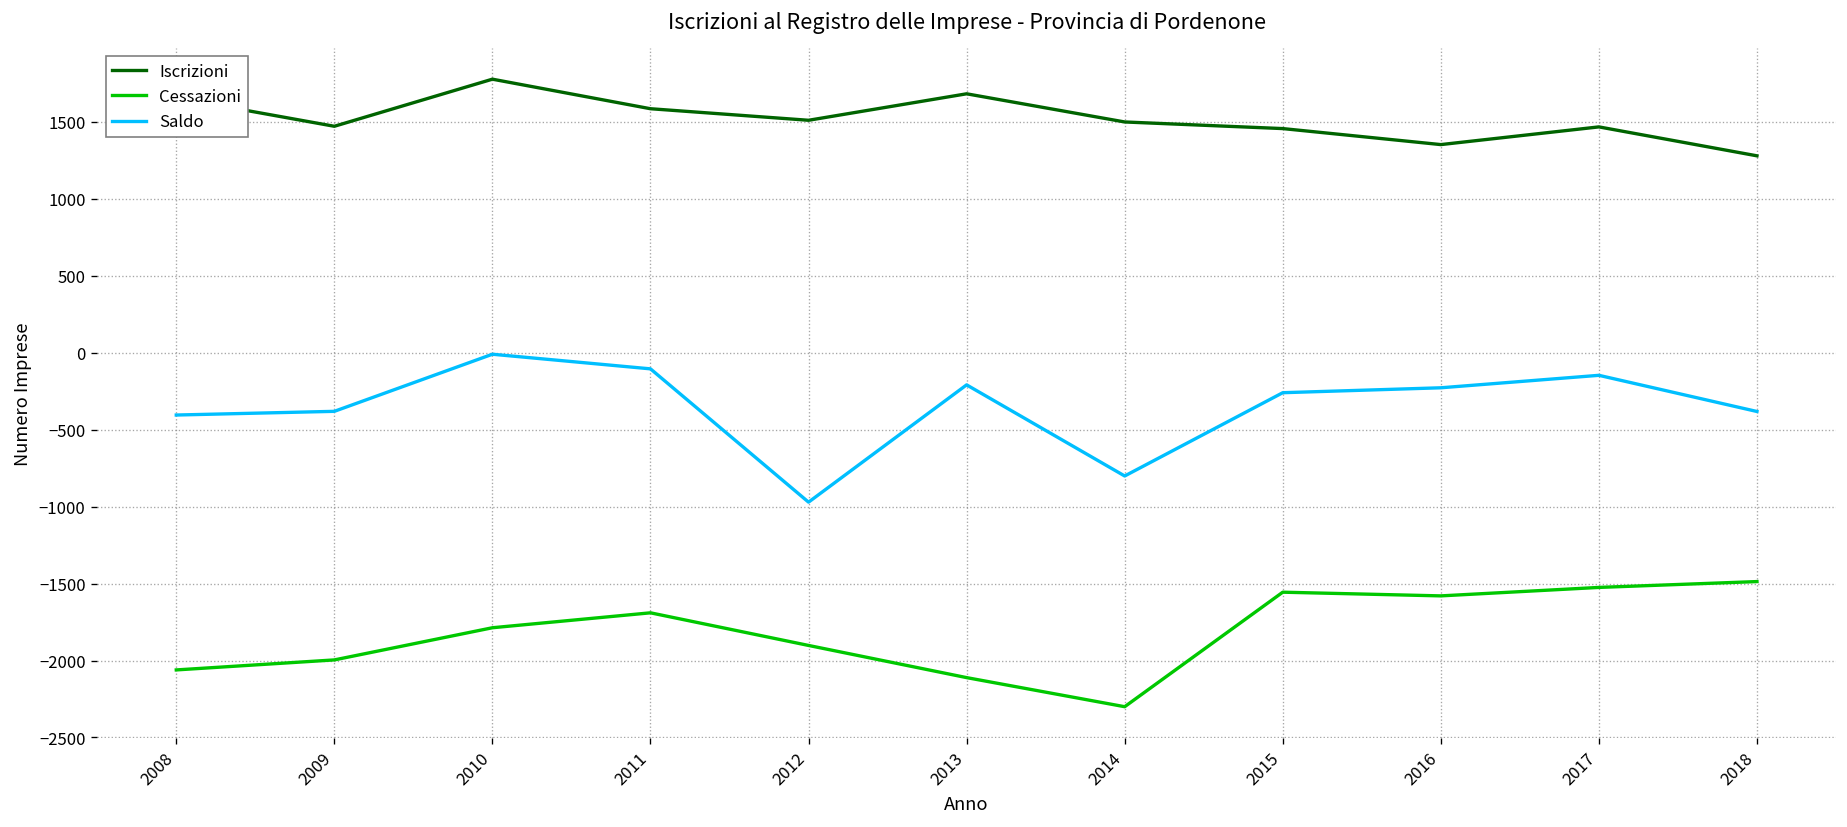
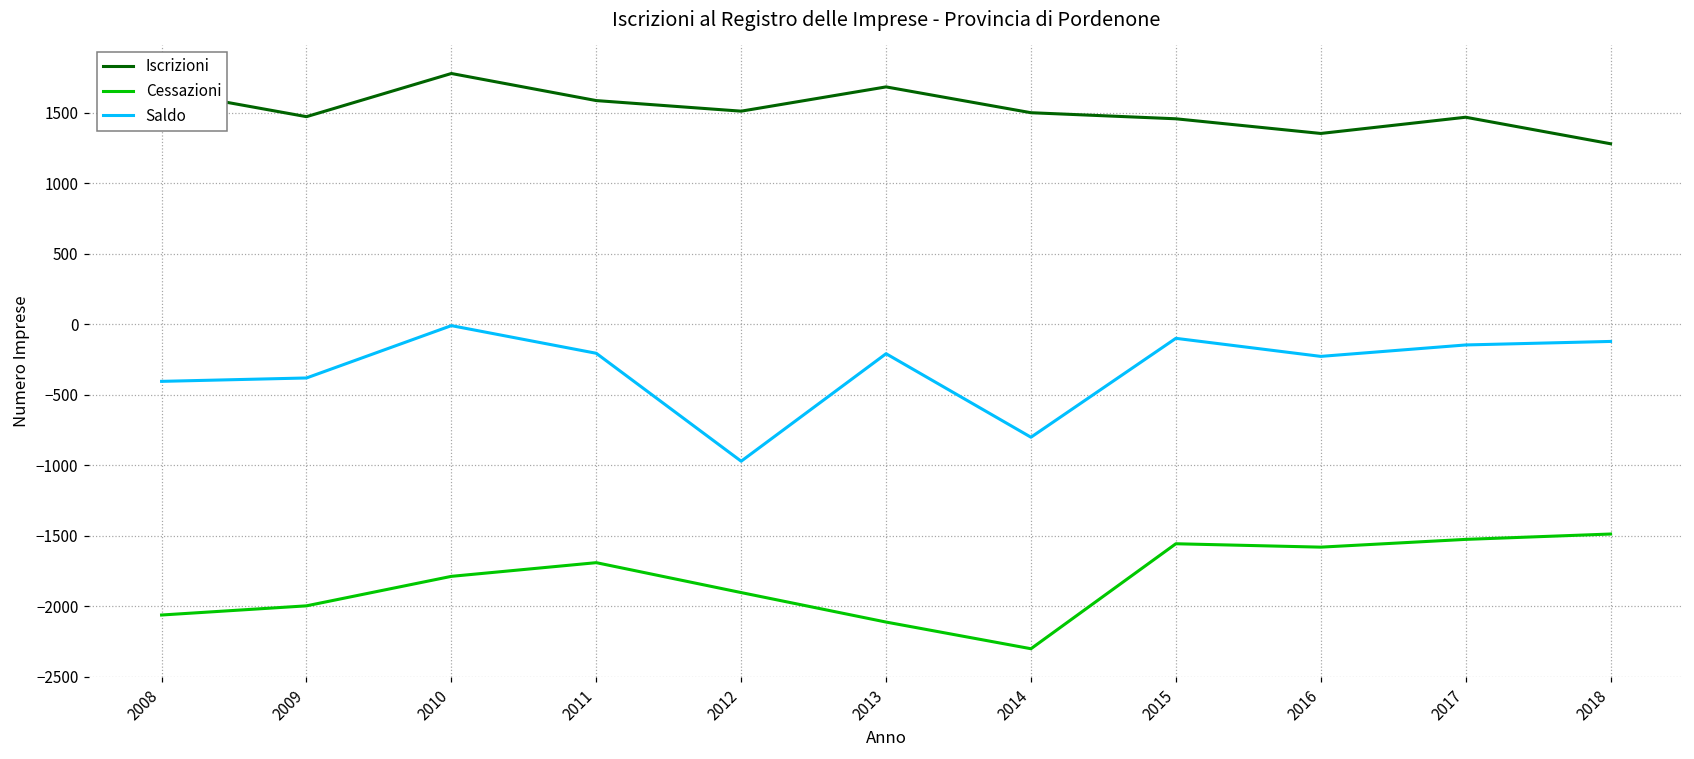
  {
    "Iscrizioni": {
      "2009": 1470,
      "2010": 1780,
      "2011": 1590,
      "2012": 1510,
      "2013": 1680,
      "2014": 1500,
      "2015": 1460,
      "2016": 1350,
      "2017": 1470,
      "2018": 1280
    },
    "Cessazioni": {
      "2008": -2060,
      "2009": -2000,
      "2010": -1790,
      "2011": -1690,
      "2012": -1900,
      "2013": -2110,
      "2014": -2300,
      "2015": -1560,
      "2016": -1580,
      "2017": -1530,
      "2018": -1490
    },
    "Saldo": {
      "2008": -410,
      "2009": -380,
      "2010": -10,
-     "2011": -110,
+     "2011": -210,
      "2012": -970,
      "2013": -210,
      "2014": -800,
-     "2015": -260,
+     "2015": -100,
      "2016": -230,
      "2017": -150,
-     "2018": -380
+     "2018": -120
    }
  }
